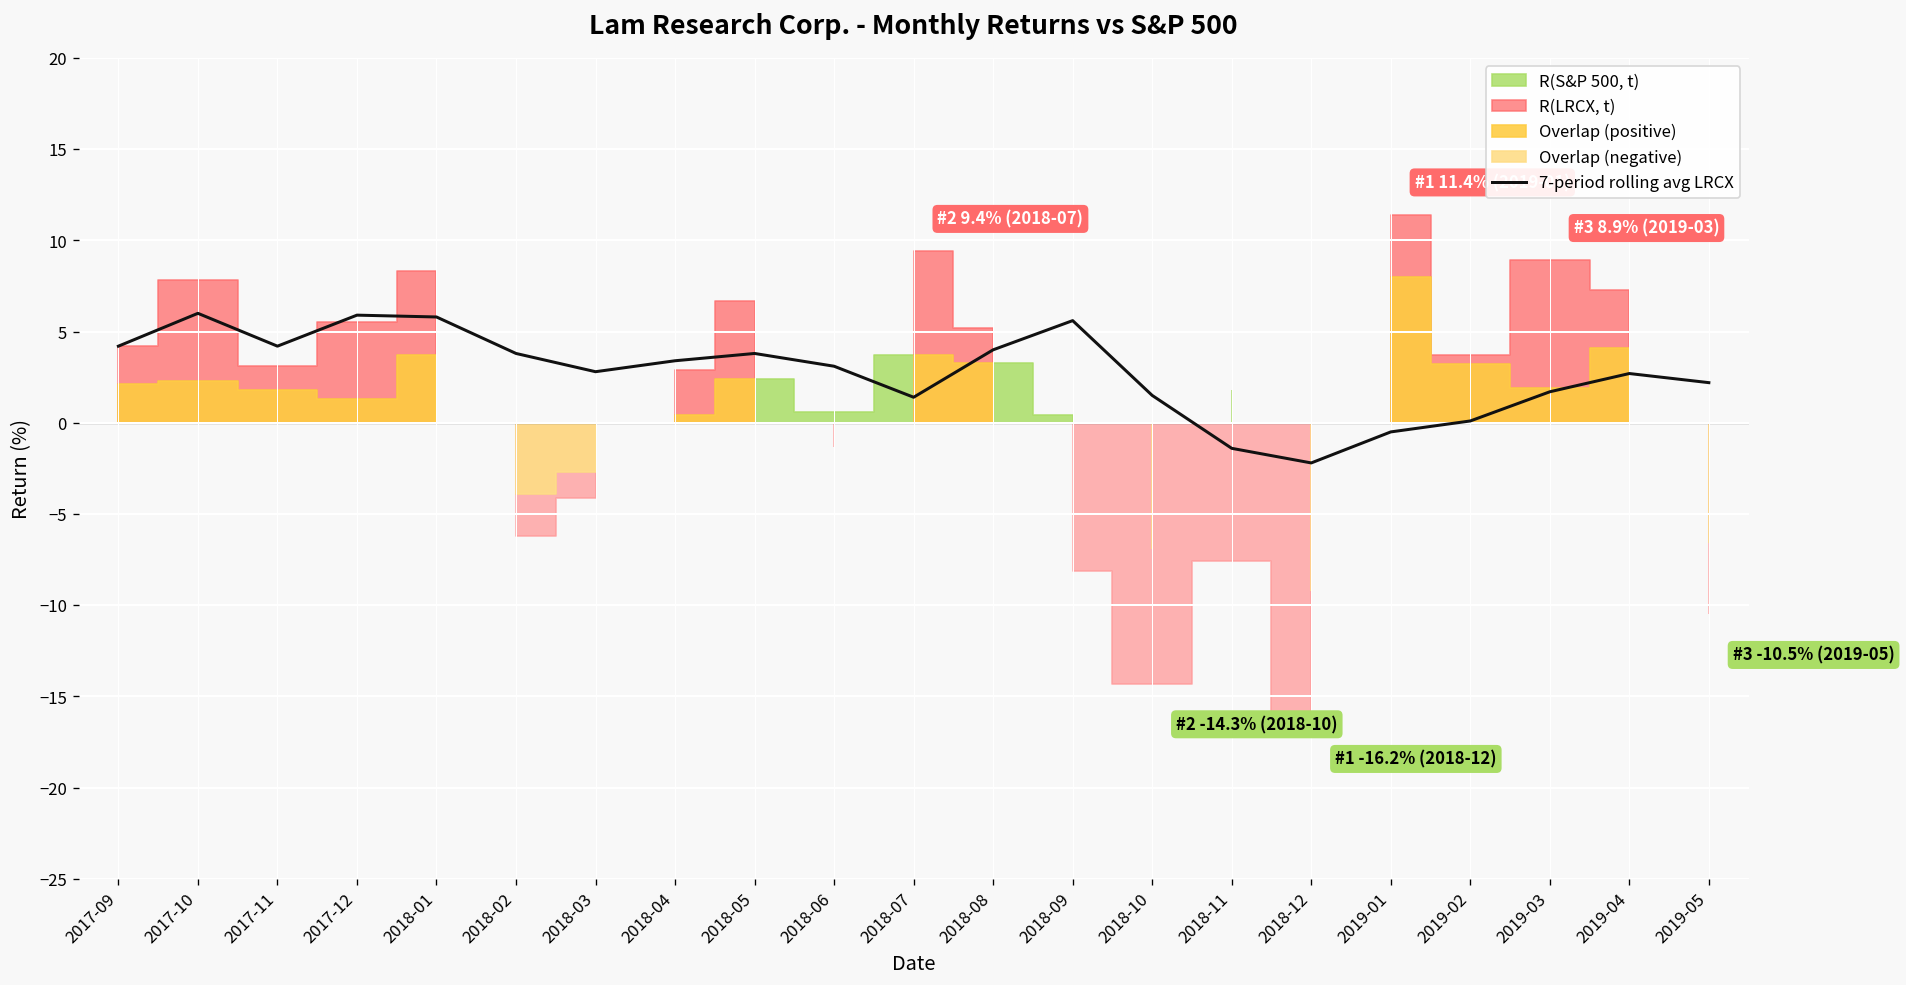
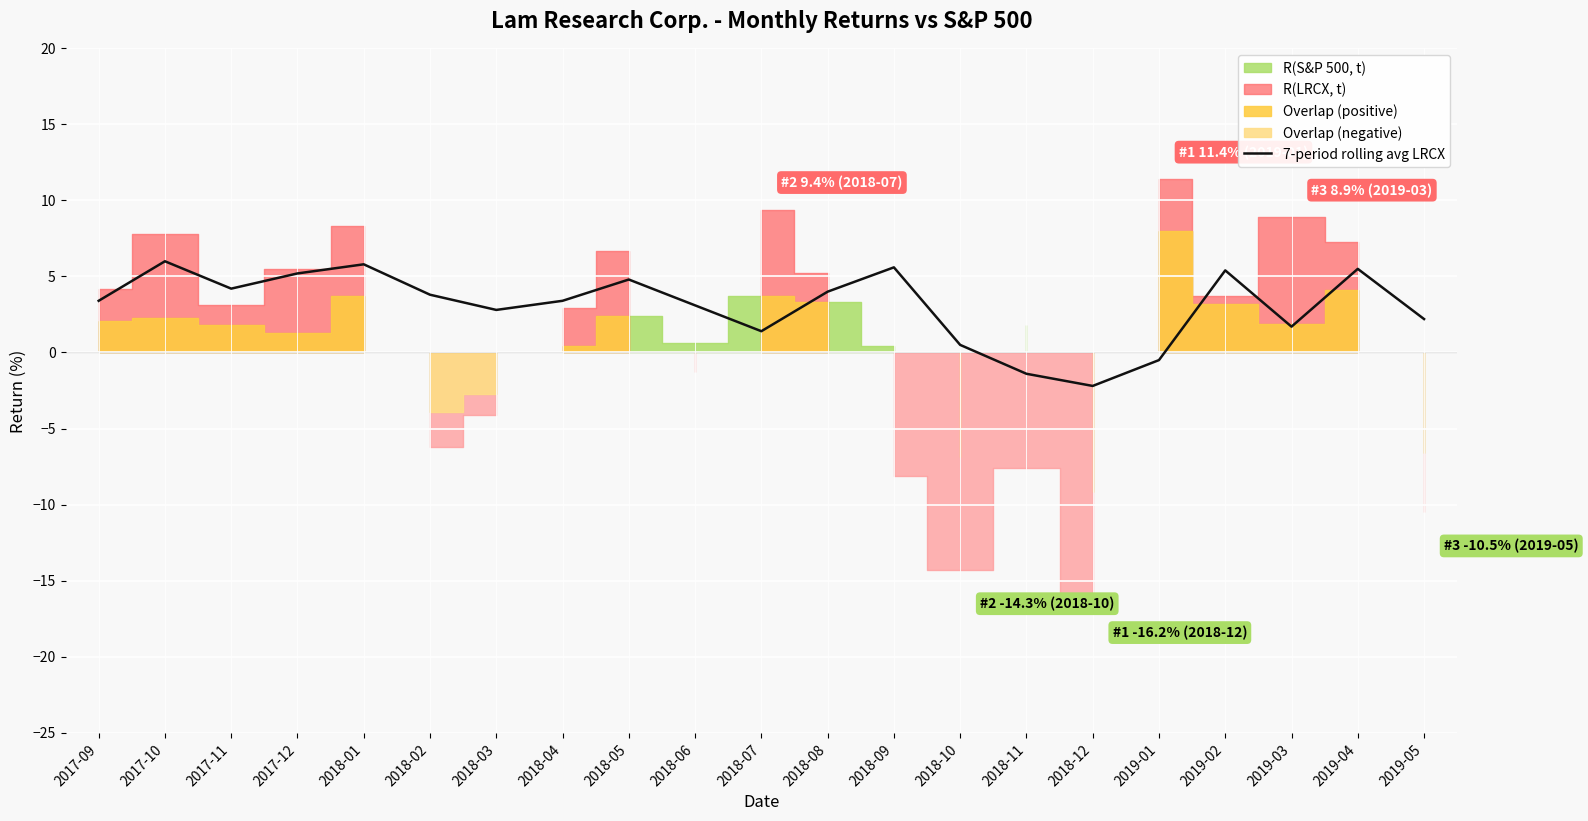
  {
-   "2017-09": 4.2,
+   "2017-09": 3.4,
    "2017-10": 6.0,
    "2017-11": 4.2,
-   "2017-12": 5.9,
+   "2017-12": 5.2,
    "2018-01": 5.8,
    "2018-02": 3.8,
    "2018-03": 2.8,
    "2018-04": 3.4,
-   "2018-05": 3.8,
+   "2018-05": 4.8,
    "2018-06": 3.1,
    "2018-07": 1.4,
    "2018-08": 4.0,
    "2018-09": 5.6,
-   "2018-10": 1.5,
+   "2018-10": 0.5,
    "2018-11": -1.4,
    "2018-12": -2.2,
    "2019-01": -0.5,
-   "2019-02": 0.1,
+   "2019-02": 5.4,
    "2019-03": 1.7,
-   "2019-04": 2.7,
+   "2019-04": 5.5,
    "2019-05": 2.2
  }
